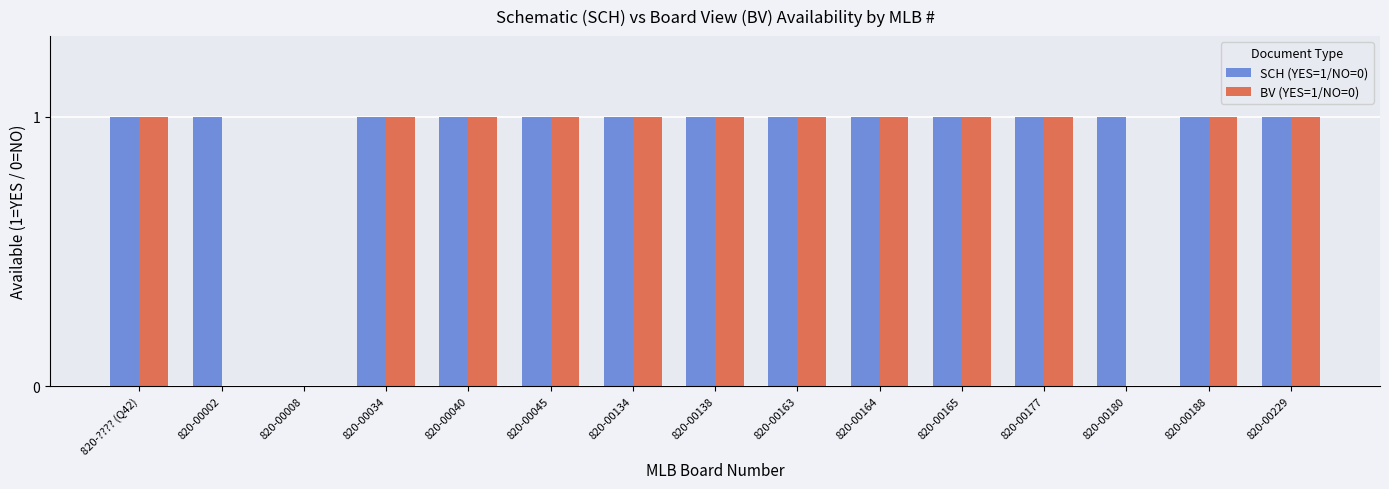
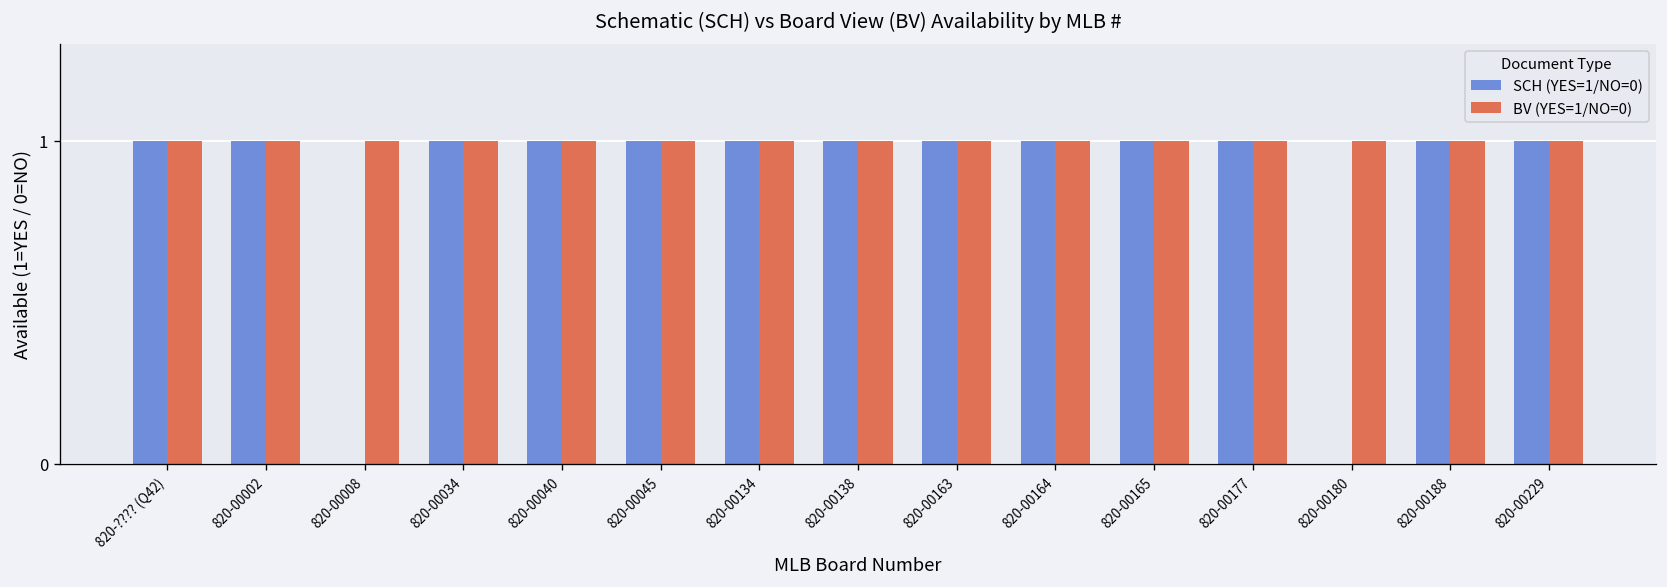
  {
    "SCH (YES=1/NO=0)": {
      "820-???? (Q42)": 1,
      "820-00002": 1,
      "820-00008": 0,
      "820-00034": 1,
      "820-00040": 1,
      "820-00045": 1,
      "820-00134": 1,
      "820-00138": 1,
      "820-00163": 1,
      "820-00164": 1,
      "820-00165": 1,
      "820-00177": 1,
-     "820-00180": 1,
+     "820-00180": 0,
      "820-00188": 1,
      "820-00229": 1
    },
    "BV (YES=1/NO=0)": {
      "820-???? (Q42)": 1,
-     "820-00002": 0,
-     "820-00008": 0,
+     "820-00002": 1,
+     "820-00008": 1,
      "820-00034": 1,
      "820-00040": 1,
      "820-00045": 1,
      "820-00134": 1,
      "820-00138": 1,
      "820-00163": 1,
      "820-00164": 1,
      "820-00165": 1,
      "820-00177": 1,
-     "820-00180": 0,
+     "820-00180": 1,
      "820-00188": 1,
      "820-00229": 1
    }
  }
